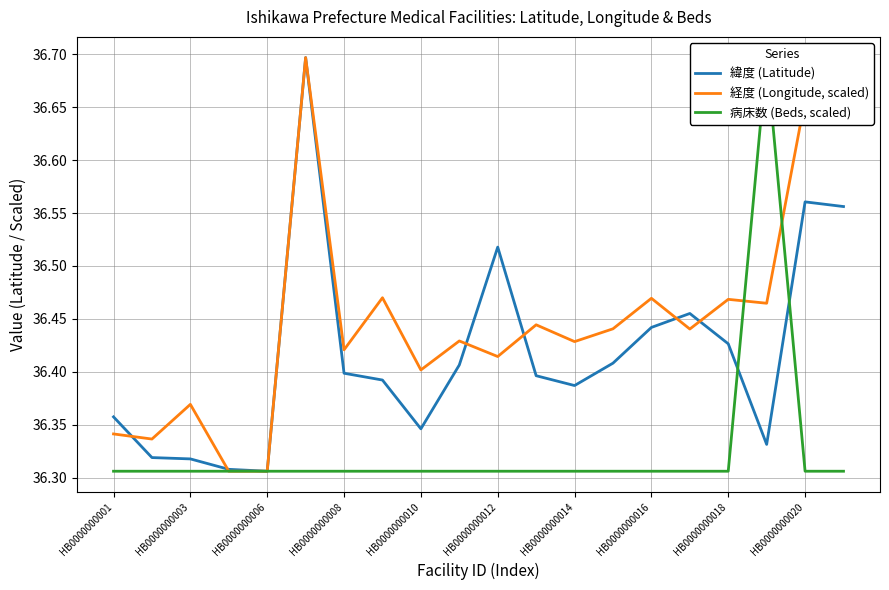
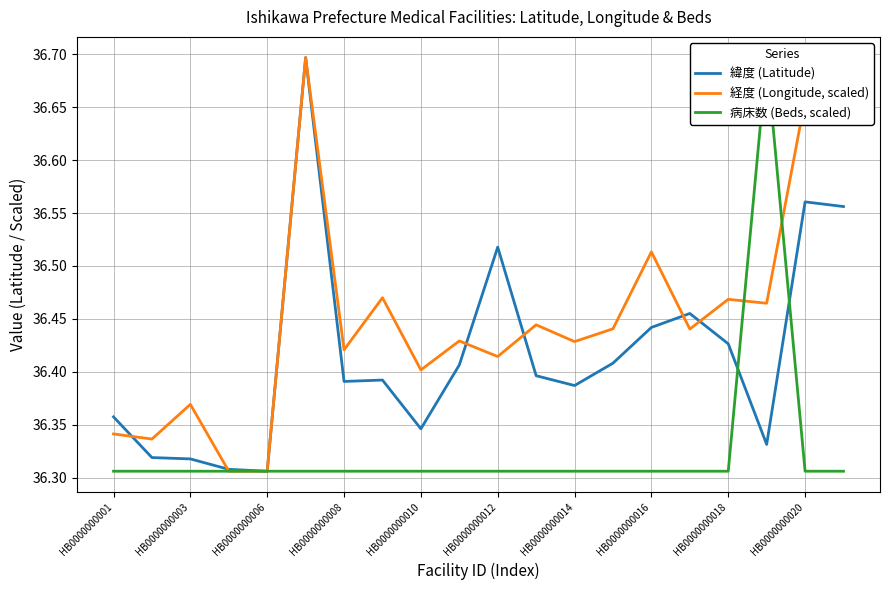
  {
    "緯度 (Latitude)": {
      "HB0000000001": 36.357,
      "HB0000000003": 36.318,
-     "HB0000000008": 36.399,
+     "HB0000000008": 36.391,
      "HB0000000010": 36.346,
      "HB0000000012": 36.518,
      "HB0000000014": 36.387,
      "HB0000000016": 36.442,
      "HB0000000018": 36.426,
      "HB0000000020": 36.561
    },
    "経度 (Longitude, scaled)": {
      "HB0000000001": 36.341,
      "HB0000000003": 36.369,
      "HB0000000008": 36.421,
      "HB0000000010": 36.402,
      "HB0000000012": 36.414,
      "HB0000000014": 36.429,
-     "HB0000000016": 36.469,
+     "HB0000000016": 36.513,
      "HB0000000018": 36.468
    },
    "病床数 (Beds, scaled)": {
      "HB0000000001": 36.306,
      "HB0000000003": 36.306,
      "HB0000000008": 36.306,
      "HB0000000010": 36.306,
      "HB0000000012": 36.306,
      "HB0000000014": 36.306,
      "HB0000000016": 36.306,
      "HB0000000018": 36.306,
      "HB0000000020": 36.306
    }
  }
